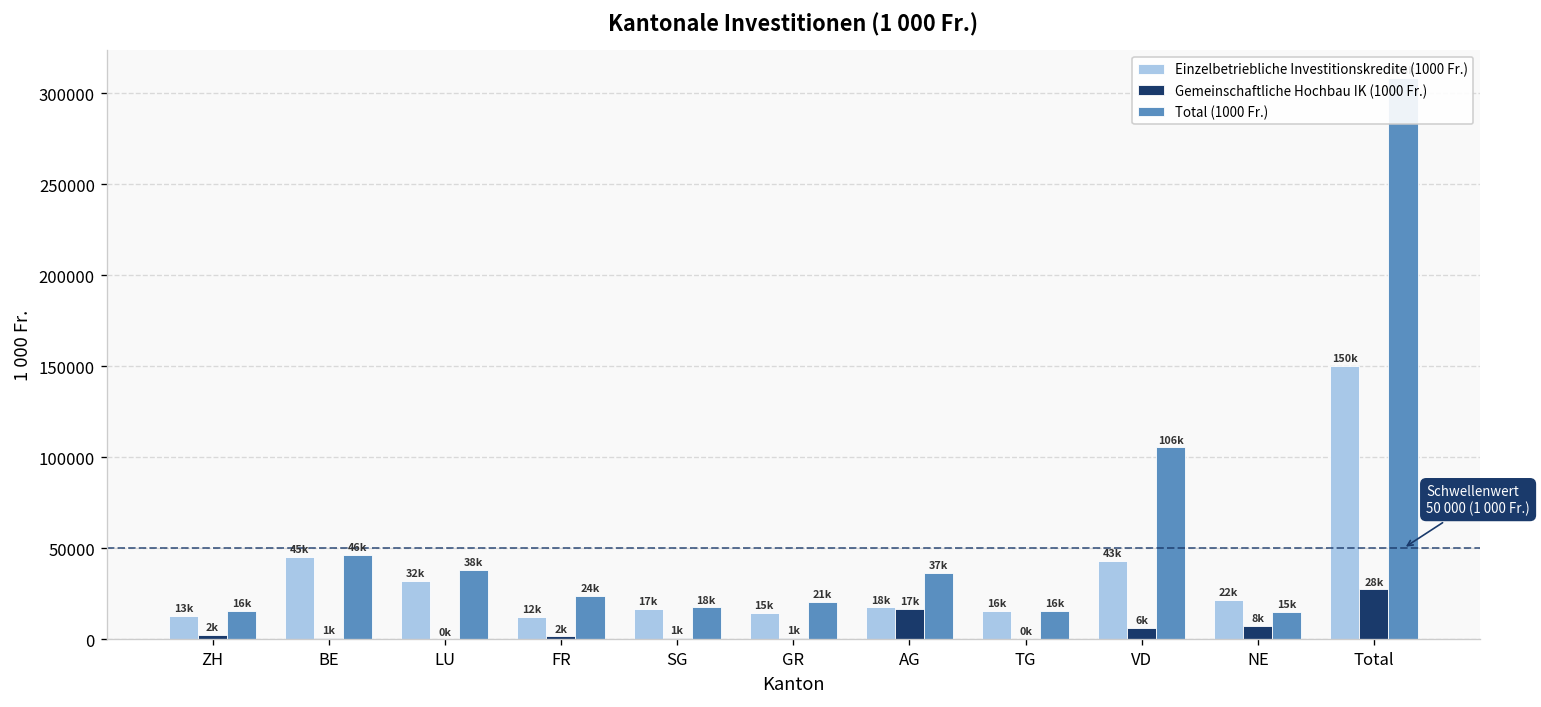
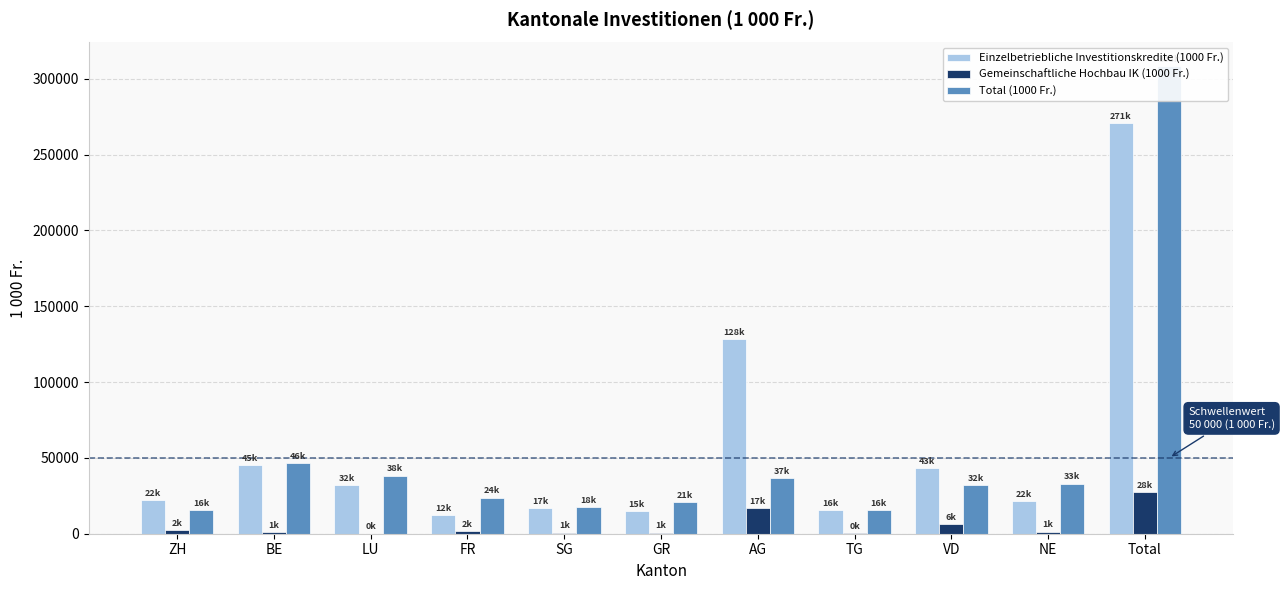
  {
    "Einzelbetriebliche Investitionskredite (1000 Fr.)": {
-     "ZH": "13k",
+     "ZH": "22k",
      "BE": "45k",
      "LU": "32k",
      "FR": "12k",
      "SG": "17k",
      "GR": "15k",
-     "AG": "18k",
+     "AG": "128k",
      "TG": "16k",
      "VD": "43k",
      "NE": "22k",
-     "Total": "150k"
+     "Total": "271k"
    },
    "Gemeinschaftliche Hochbau IK (1000 Fr.)": {
      "ZH": "2k",
      "BE": "1k",
      "LU": "0k",
      "FR": "2k",
      "SG": "1k",
      "GR": "1k",
      "AG": "17k",
      "VD": "6k",
-     "NE": "8k",
+     "NE": "1k",
      "Total": "28k"
    },
    "Total (1000 Fr.)": {
      "ZH": "16k",
      "BE": "46k",
      "LU": "38k",
      "FR": "24k",
      "SG": "18k",
      "GR": "21k",
      "AG": "37k",
      "TG": "16k",
-     "VD": "106k",
-     "NE": "15k"
+     "VD": "32k",
+     "NE": "33k"
    }
  }
